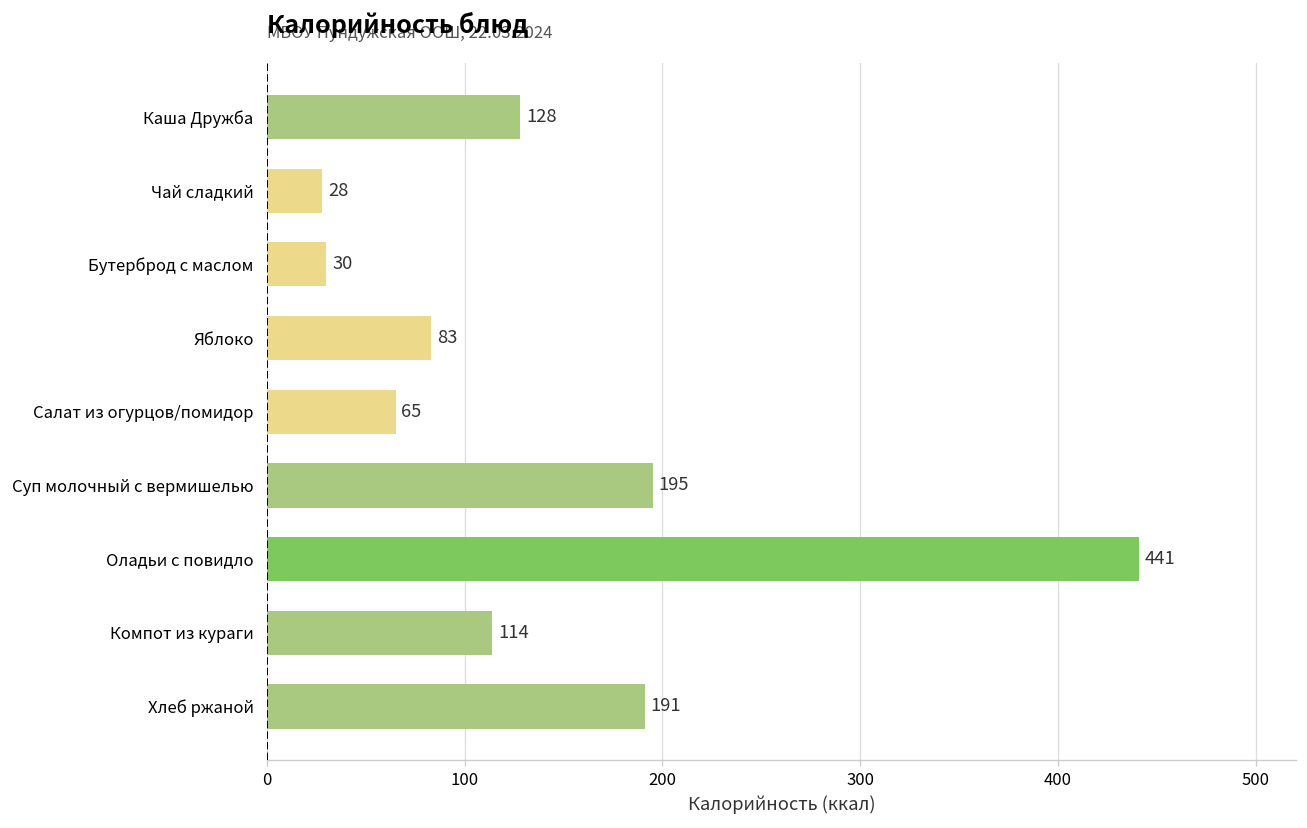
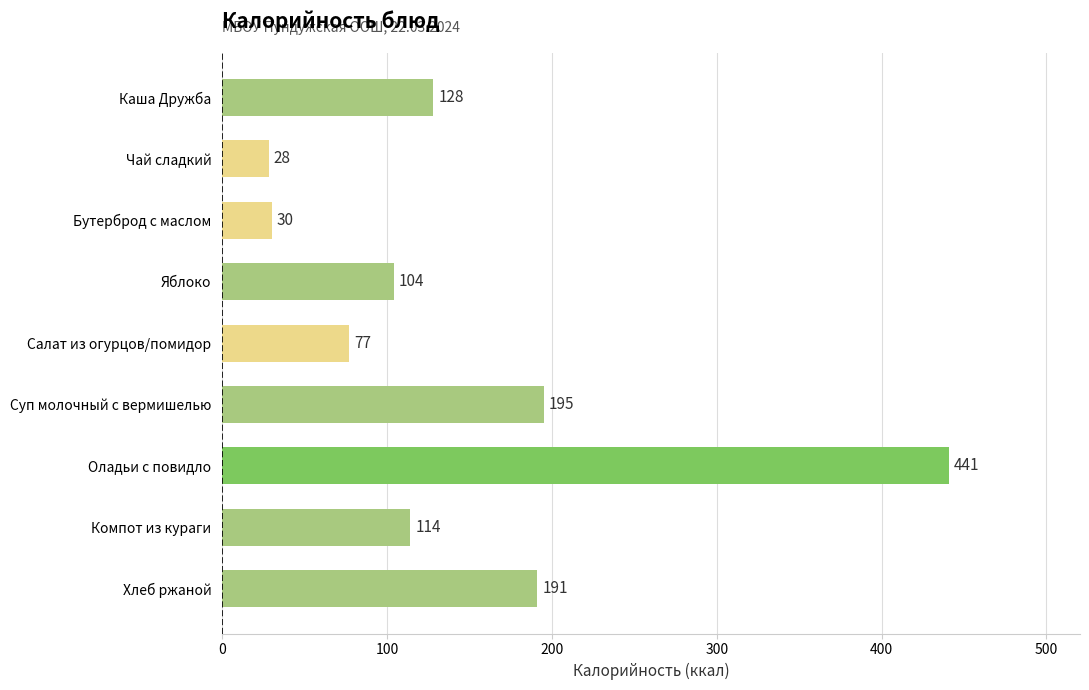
  {
    "Каша Дружба": 128,
    "Чай сладкий": 28,
    "Бутерброд с маслом": 30,
-   "Яблоко": 83,
-   "Салат из огурцов/помидор": 65,
+   "Яблоко": 104,
+   "Салат из огурцов/помидор": 77,
    "Суп молочный с вермишелью": 195,
    "Оладьи с повидло": 441,
    "Компот из кураги": 114,
    "Хлеб ржаной": 191
  }
